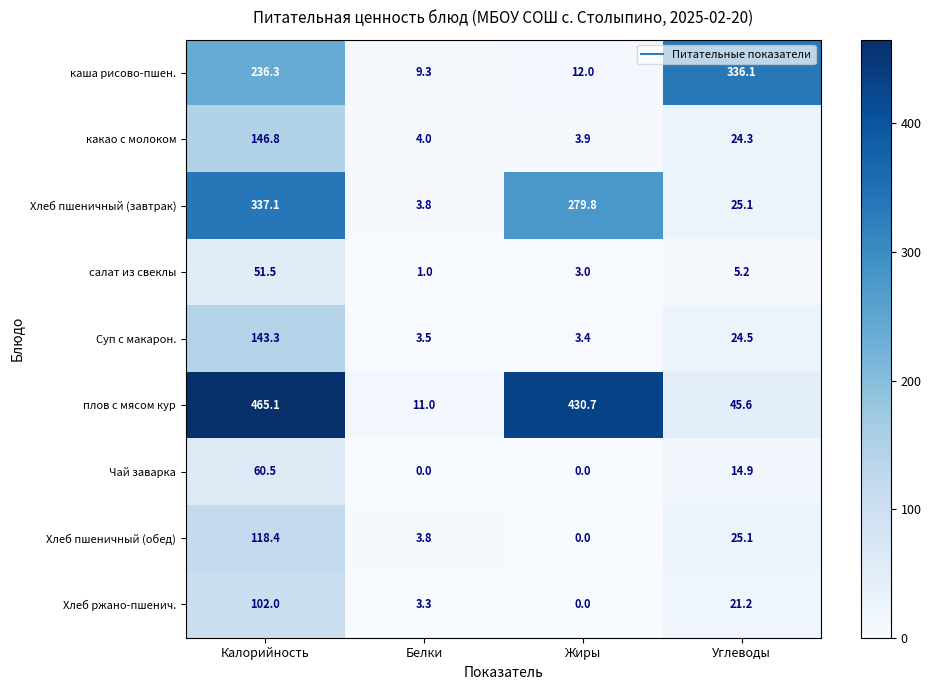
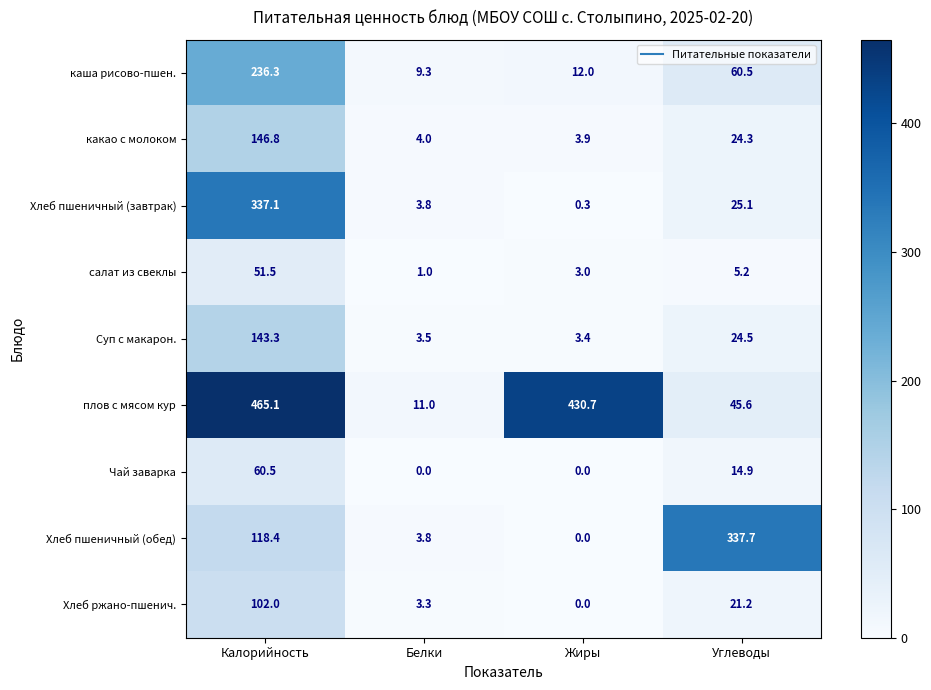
  {
    "каша рисово-пшен.": {
      "Калорийность": 236.3,
      "Белки": 9.3,
      "Жиры": 12.0,
-     "Углеводы": 336.1
+     "Углеводы": 60.5
    },
    "какао с молоком": {
      "Калорийность": 146.8,
      "Белки": 4.0,
      "Жиры": 3.9,
      "Углеводы": 24.3
    },
    "Хлеб пшеничный (завтрак)": {
      "Калорийность": 337.1,
      "Белки": 3.8,
-     "Жиры": 279.8,
+     "Жиры": 0.3,
      "Углеводы": 25.1
    },
    "салат из свеклы": {
      "Калорийность": 51.5,
      "Белки": 1.0,
      "Жиры": 3.0,
      "Углеводы": 5.2
    },
    "Суп с макарон.": {
      "Калорийность": 143.3,
      "Белки": 3.5,
      "Жиры": 3.4,
      "Углеводы": 24.5
    },
    "плов с мясом кур": {
      "Калорийность": 465.1,
      "Белки": 11.0,
      "Жиры": 430.7,
      "Углеводы": 45.6
    },
    "Чай заварка": {
      "Калорийность": 60.5,
      "Белки": 0.0,
      "Жиры": 0.0,
      "Углеводы": 14.9
    },
    "Хлеб пшеничный (обед)": {
      "Калорийность": 118.4,
      "Белки": 3.8,
      "Жиры": 0.0,
-     "Углеводы": 25.1
+     "Углеводы": 337.7
    },
    "Хлеб ржано-пшенич.": {
      "Калорийность": 102.0,
      "Белки": 3.3,
      "Жиры": 0.0,
      "Углеводы": 21.2
    }
  }
